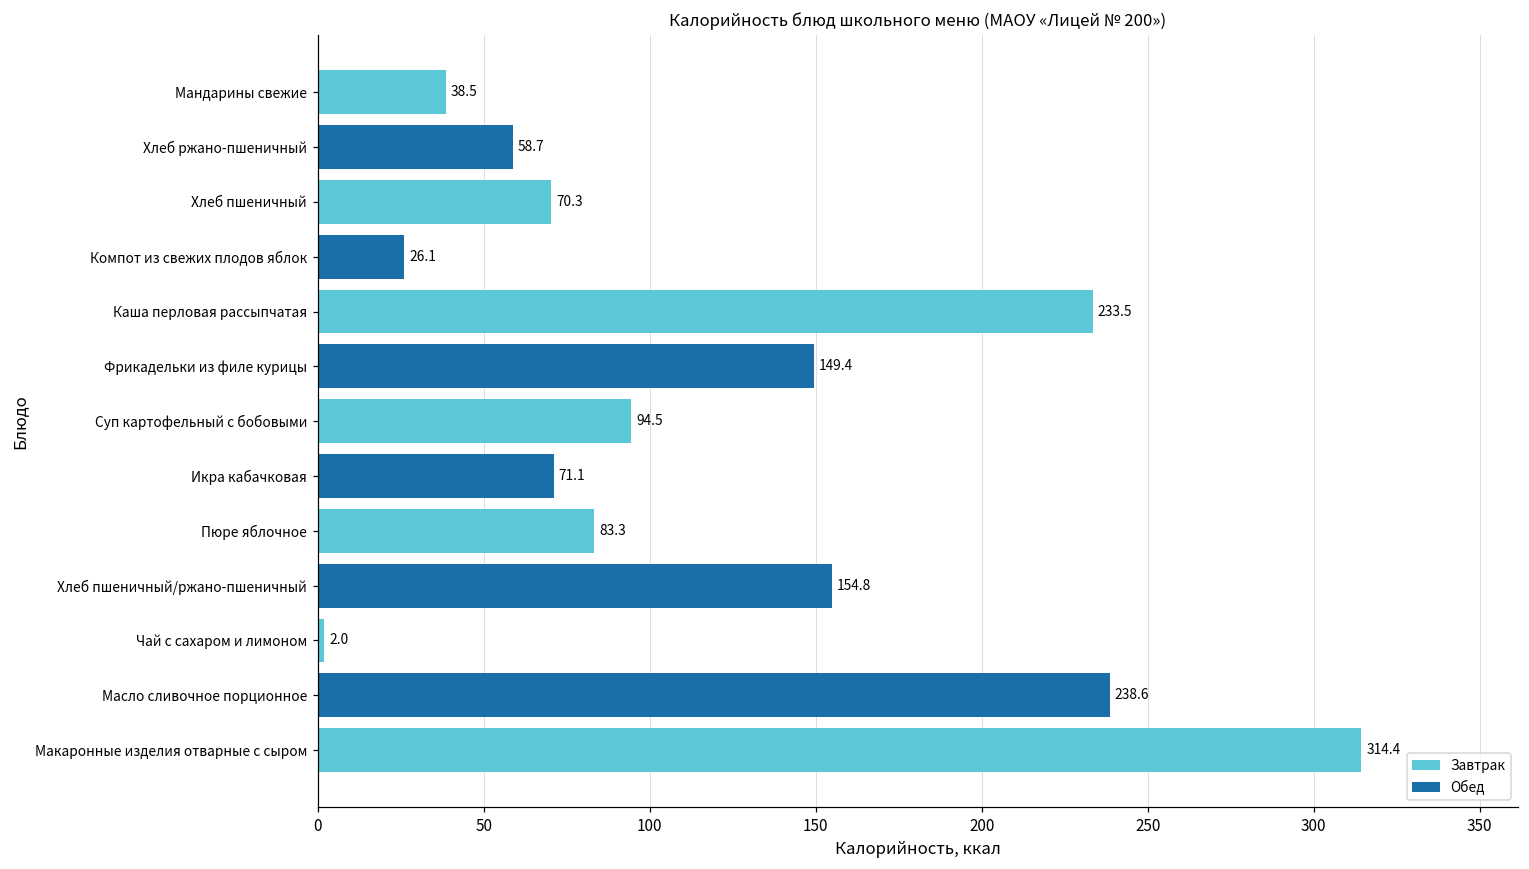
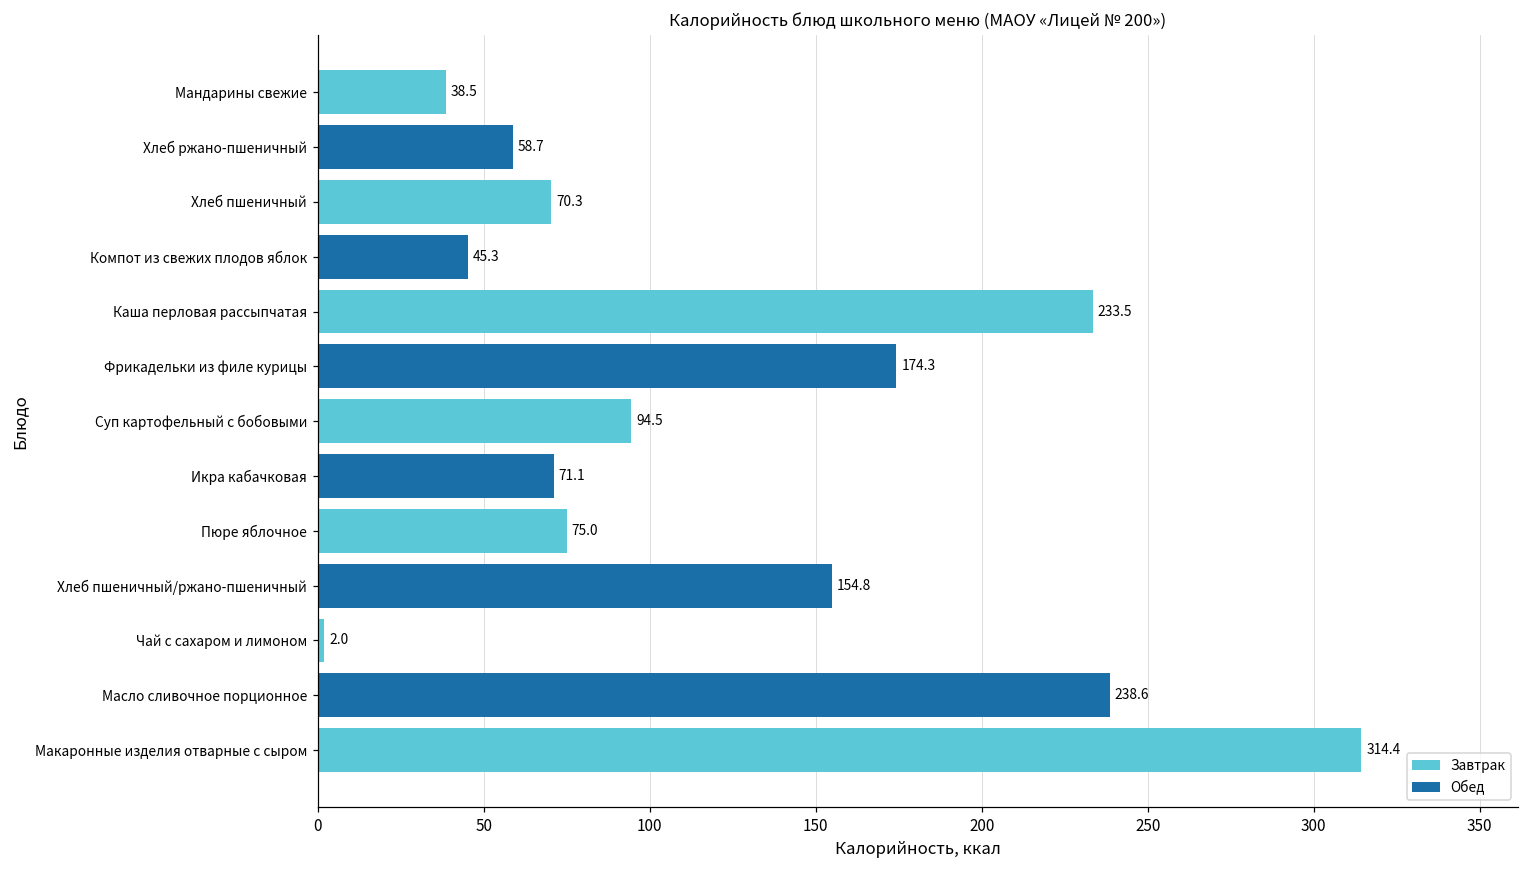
  {
    "Мандарины свежие": 38.5,
    "Хлеб ржано-пшеничный": 58.7,
    "Хлеб пшеничный": 70.3,
-   "Компот из свежих плодов яблок": 26.1,
+   "Компот из свежих плодов яблок": 45.3,
    "Каша перловая рассыпчатая": 233.5,
-   "Фрикадельки из филе курицы": 149.4,
+   "Фрикадельки из филе курицы": 174.3,
    "Суп картофельный с бобовыми": 94.5,
    "Икра кабачковая": 71.1,
-   "Пюре яблочное": 83.3,
+   "Пюре яблочное": 75.0,
    "Хлеб пшеничный/ржано-пшеничный": 154.8,
    "Чай с сахаром и лимоном": 2.0,
    "Масло сливочное порционное": 238.6,
    "Макаронные изделия отварные с сыром": 314.4
  }
